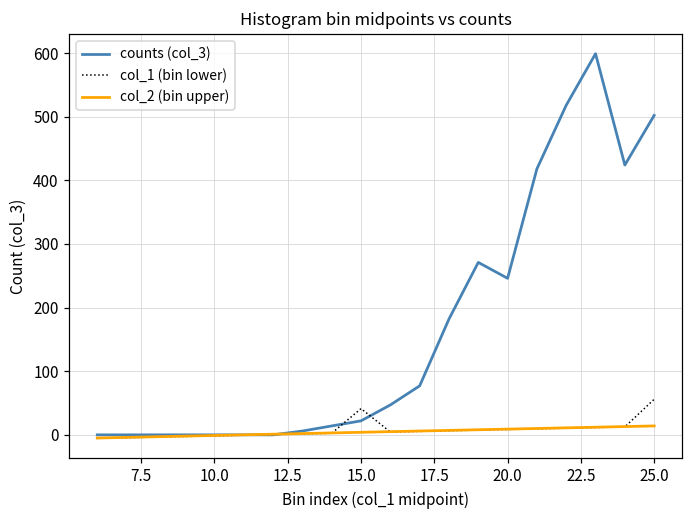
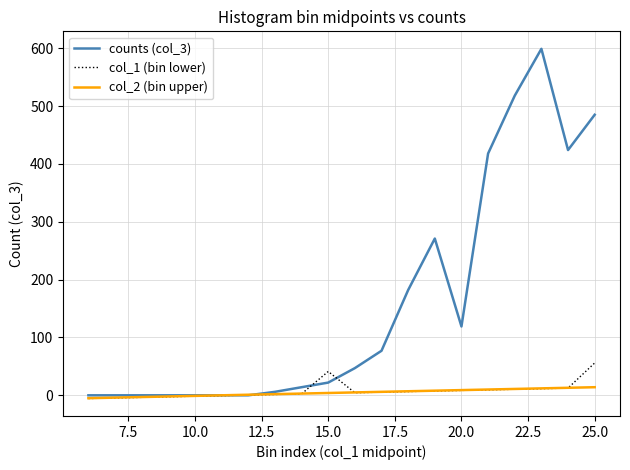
  {
    "counts (col_3)": {
      "15.0": 20,
-     "20.0": 250,
-     "25.0": 500
+     "20.0": 120,
+     "25.0": 490
    },
    "col_1 (bin lower)": {
      "15.0": 40,
      "25.0": 60
    },
    "col_2 (bin upper)": {
      "15.0": 0,
      "25.0": 10
    }
  }
